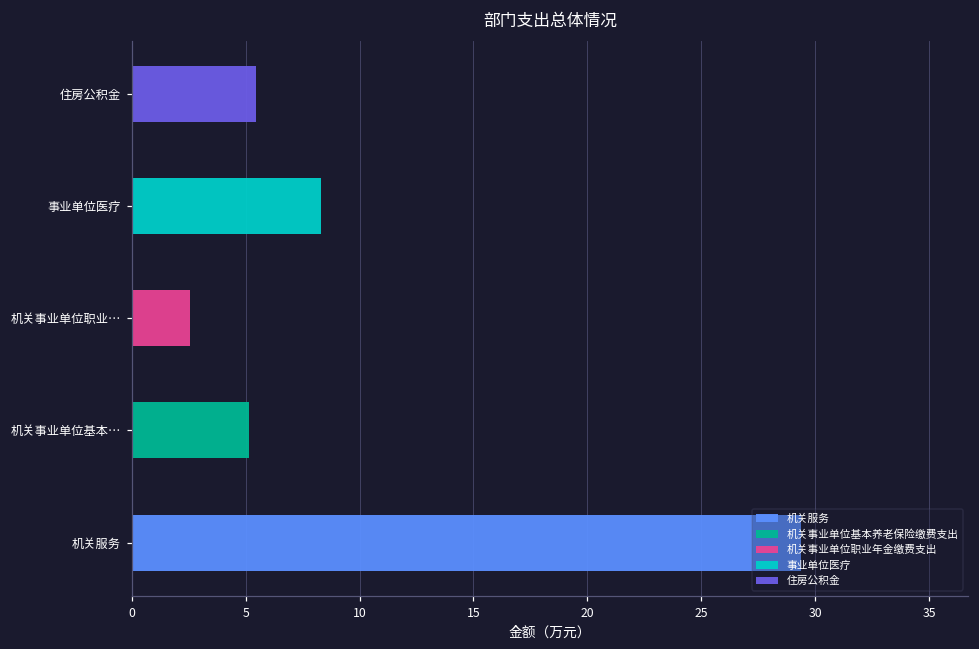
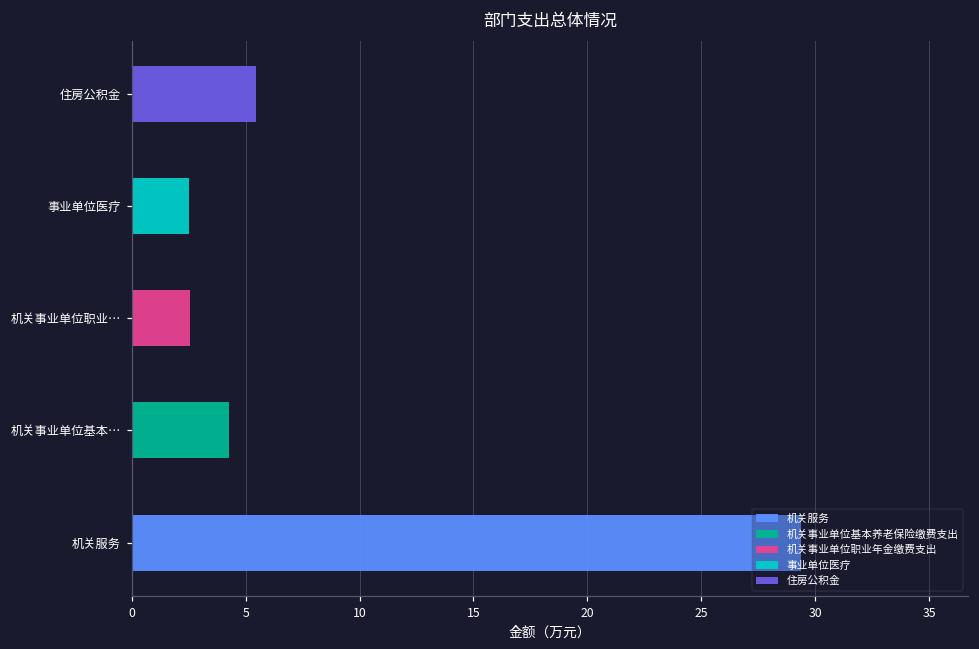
  {
    "住房公积金": 5.4,
-   "事业单位医疗": 8.3,
+   "事业单位医疗": 2.5,
    "机关事业单位职业…": 2.6,
-   "机关事业单位基本…": 5.1
+   "机关事业单位基本…": 4.3
  }
